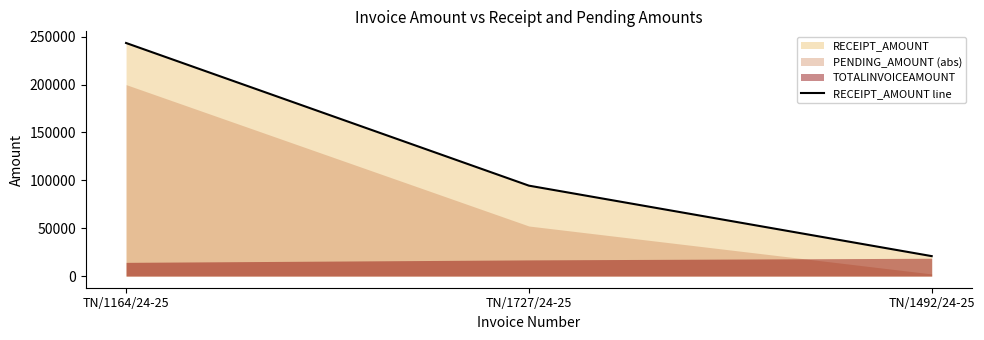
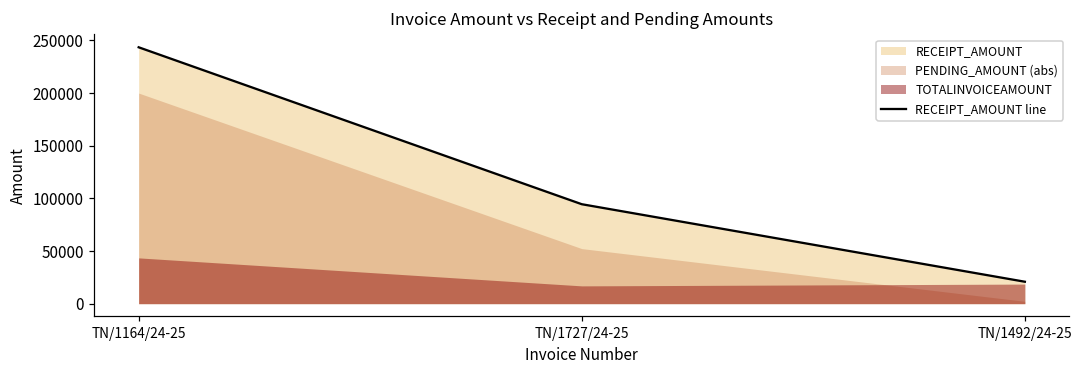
  {
    "TOTALINVOICEAMOUNT": {
-     "TN/1164/24-25": 10000,
+     "TN/1164/24-25": 40000,
      "TN/1727/24-25": 20000
    }
  }
